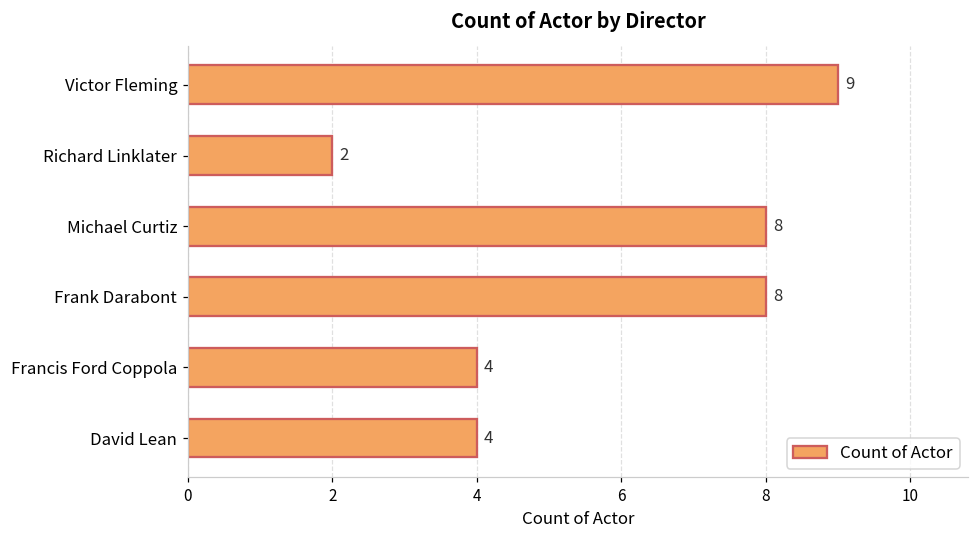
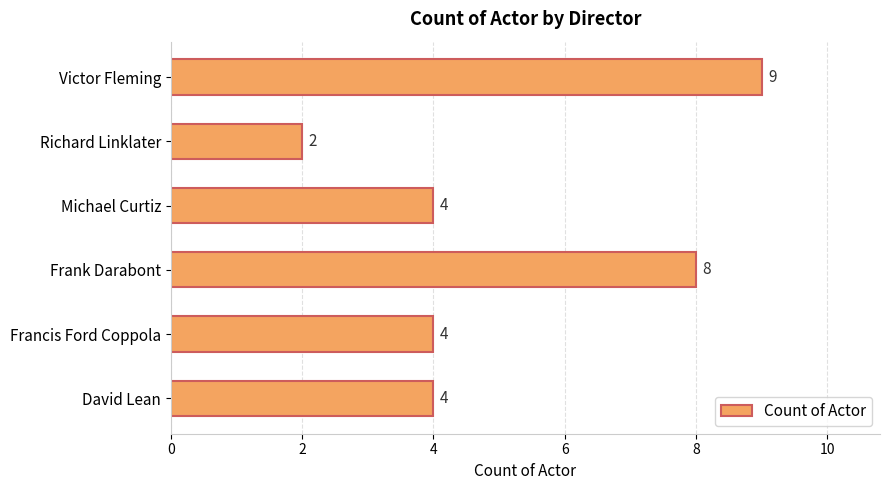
  {
    "Victor Fleming": 9,
    "Richard Linklater": 2,
-   "Michael Curtiz": 8,
+   "Michael Curtiz": 4,
    "Frank Darabont": 8,
    "Francis Ford Coppola": 4,
    "David Lean": 4
  }
